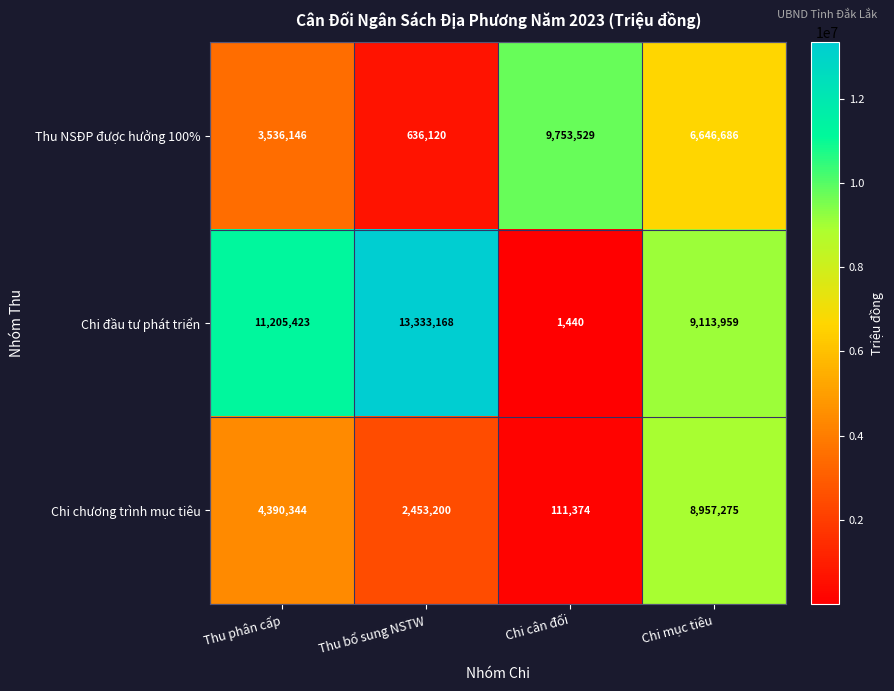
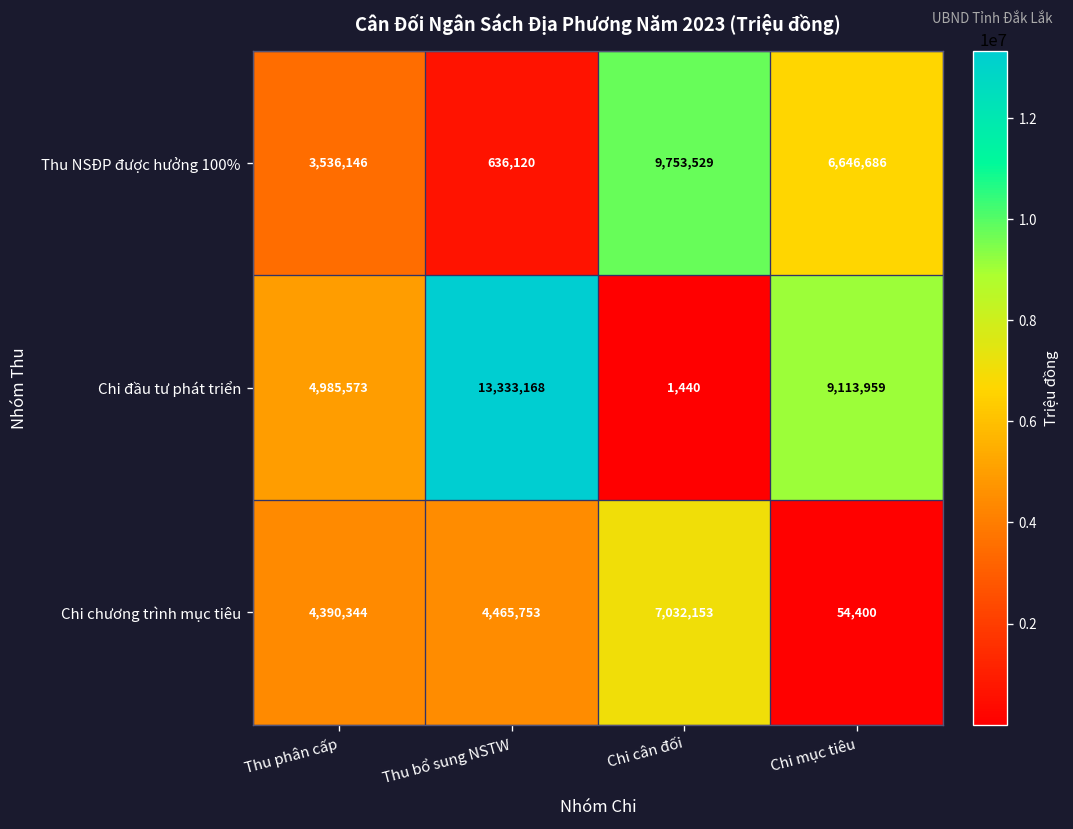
  {
    "Thu NSĐP được hưởng 100%": {
      "Thu phân cấp": "3,536,146",
      "Thu bổ sung NSTW": "636,120",
      "Chi cân đối": "9,753,529",
      "Chi mục tiêu": "6,646,686"
    },
    "Chi đầu tư phát triển": {
-     "Thu phân cấp": "11,205,423",
+     "Thu phân cấp": "4,985,573",
      "Thu bổ sung NSTW": "13,333,168",
      "Chi cân đối": "1,440",
      "Chi mục tiêu": "9,113,959"
    },
    "Chi chương trình mục tiêu": {
      "Thu phân cấp": "4,390,344",
-     "Thu bổ sung NSTW": "2,453,200",
-     "Chi cân đối": "111,374",
-     "Chi mục tiêu": "8,957,275"
+     "Thu bổ sung NSTW": "4,465,753",
+     "Chi cân đối": "7,032,153",
+     "Chi mục tiêu": "54,400"
    }
  }
